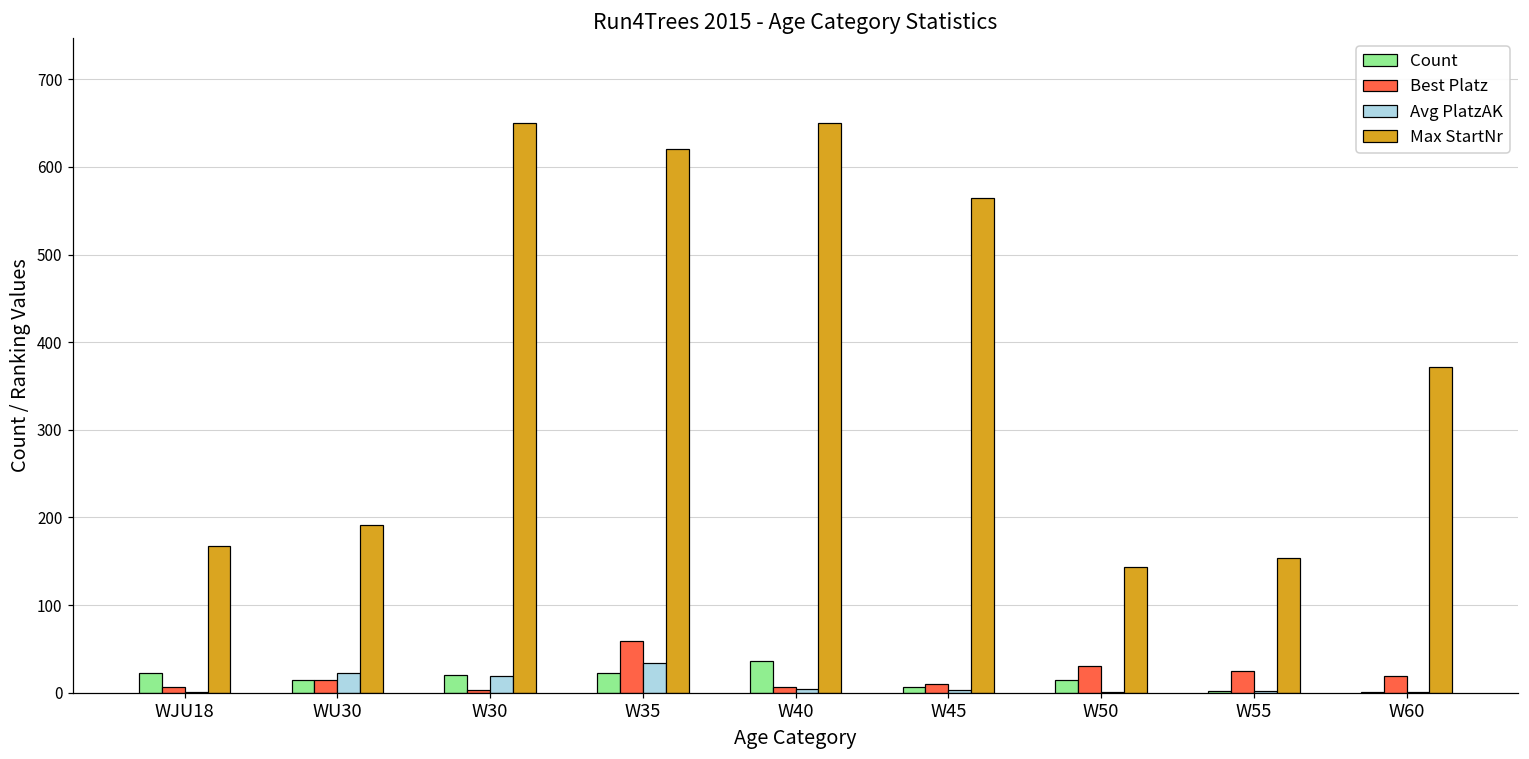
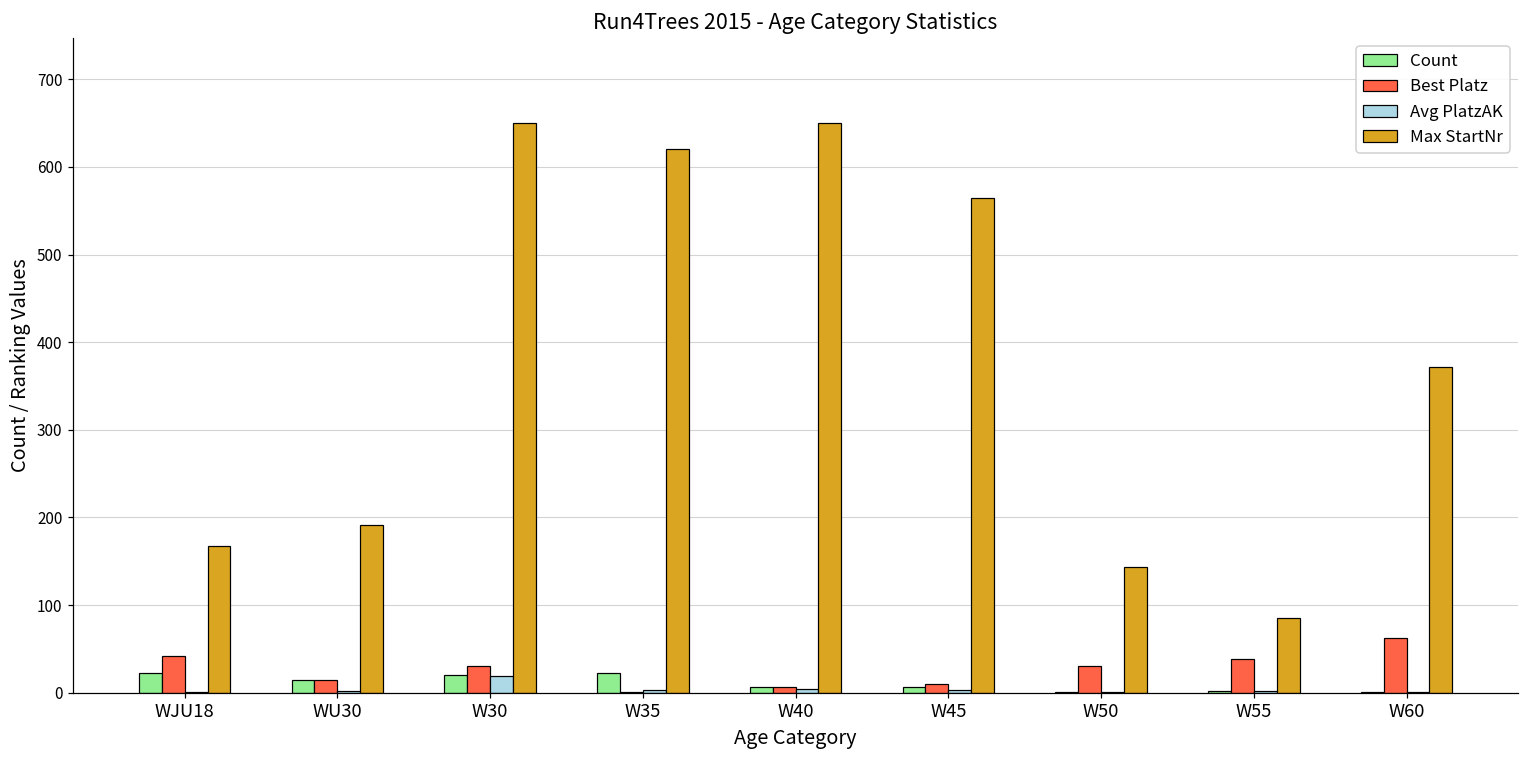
  {
    "Count": {
      "WJU18": 20,
      "WU30": 10,
      "W30": 20,
      "W35": 20,
-     "W40": 40,
+     "W40": 10,
      "W45": 10,
-     "W50": 20
+     "W50": 0
    },
    "Best Platz": {
-     "WJU18": 10,
+     "WJU18": 40,
      "WU30": 10,
-     "W30": 0,
-     "W35": 60,
+     "W30": 30,
+     "W35": 0,
      "W40": 10,
      "W45": 10,
      "W50": 30,
-     "W55": 30,
-     "W60": 20
+     "W55": 40,
+     "W60": 60
    },
    "Avg PlatzAK": {
-     "WU30": 20,
+     "WU30": 0,
      "W30": 20,
-     "W35": 30,
+     "W35": 0,
      "W40": 0
    },
    "Max StartNr": {
      "WJU18": 170,
      "WU30": 190,
      "W30": 650,
      "W35": 620,
      "W40": 650,
      "W45": 570,
      "W50": 140,
-     "W55": 150,
+     "W55": 90,
      "W60": 370
    }
  }
